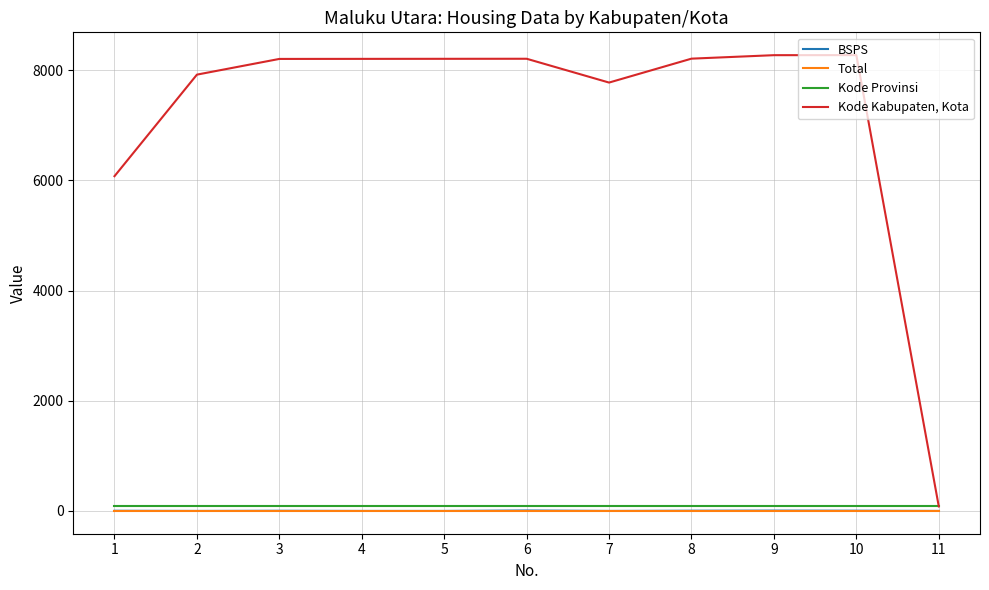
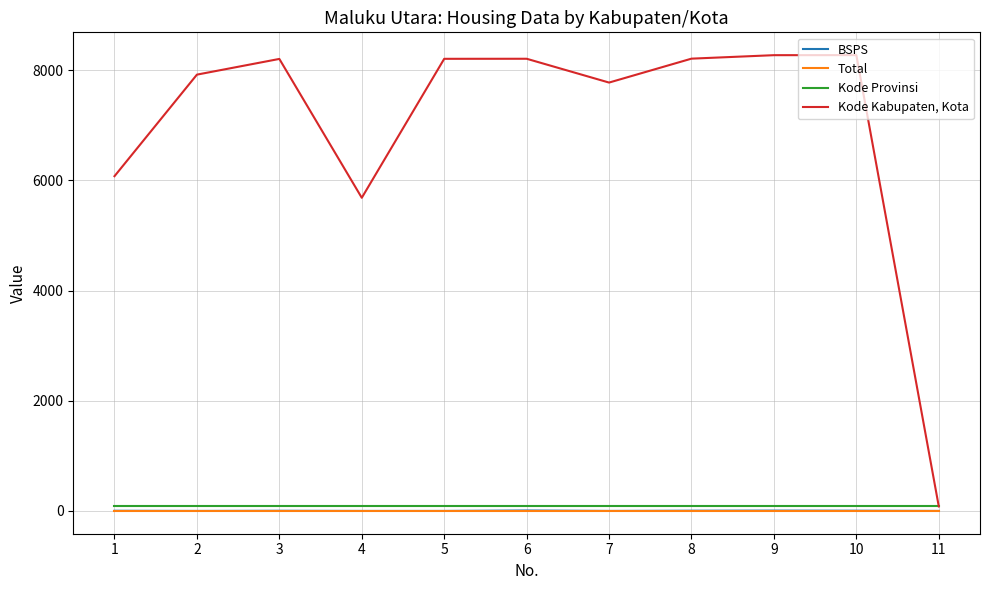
  {
    "Kode Provinsi": {
      "1": 100,
      "2": 100,
      "3": 100,
      "4": 100,
      "5": 100,
      "6": 100,
      "7": 100,
      "8": 100,
      "9": 100,
      "10": 100
    },
    "Kode Kabupaten, Kota": {
      "1": 6100,
      "2": 7900,
      "3": 8200,
-     "4": 8200,
+     "4": 5700,
      "5": 8200,
      "6": 8200,
      "7": 7800,
      "8": 8200,
      "9": 8300
    }
  }
